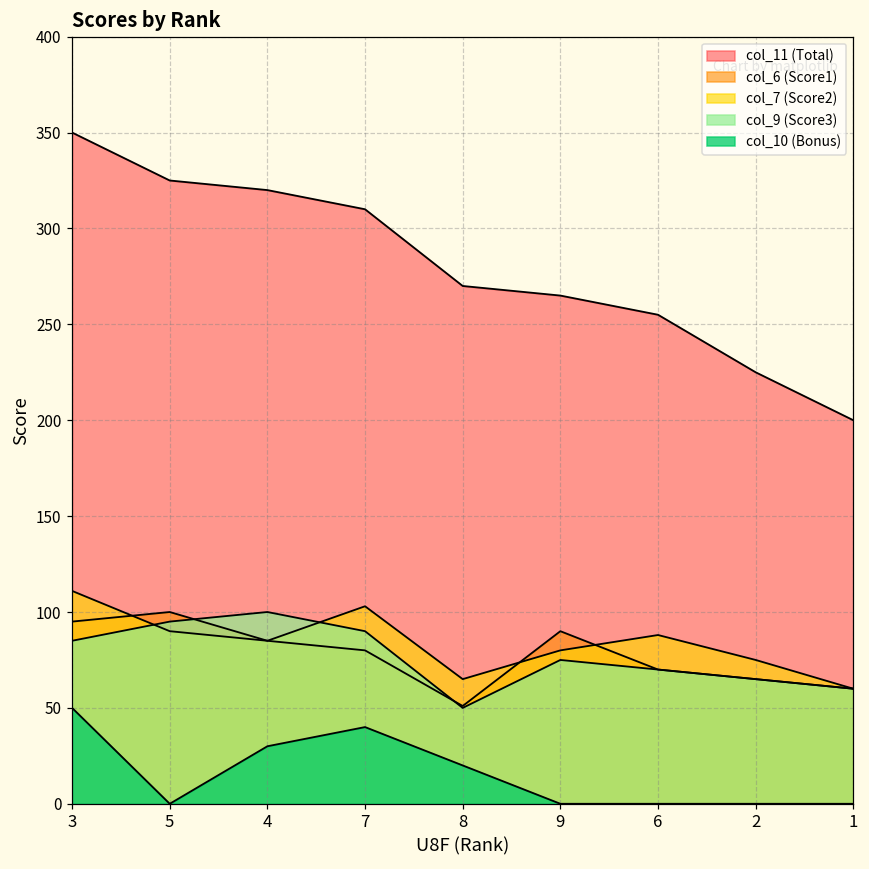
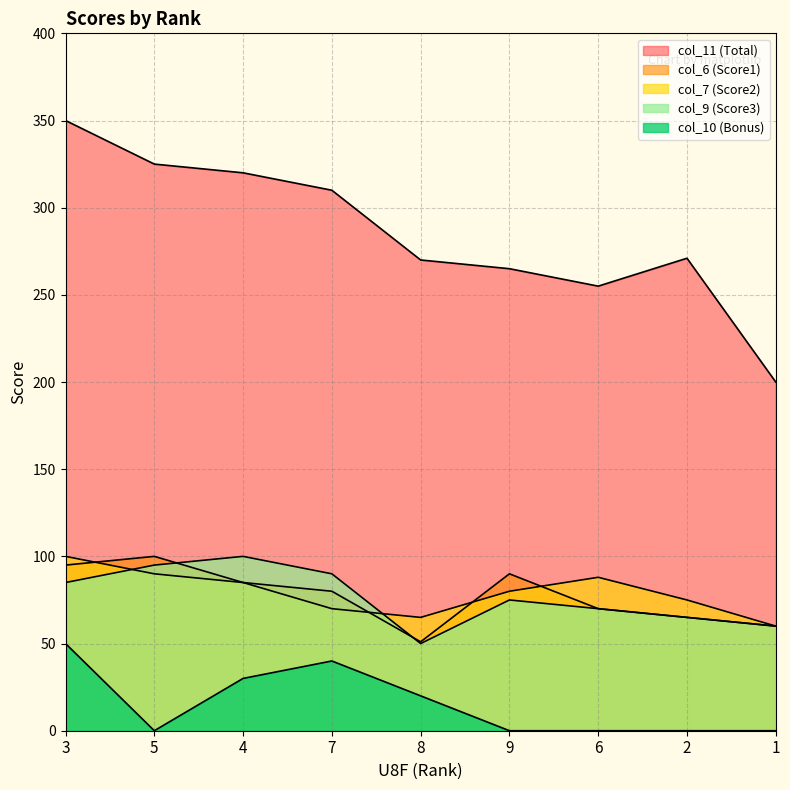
  {
    "col_11 (Total)": {
      "3": 350,
      "5": 325,
      "4": 320,
      "7": 310,
      "8": 270,
      "9": 265,
      "6": 255,
-     "2": 225,
+     "2": 271,
      "1": 200
    },
    "col_6 (Score1)": {
      "3": 95,
      "5": 100,
      "7": 80,
      "9": 90
    },
    "col_7 (Score2)": {
-     "3": 111,
+     "3": 100,
      "5": 90,
-     "7": 103,
+     "7": 70,
      "8": 65,
      "9": 80,
      "6": 88,
      "2": 75
    },
    "col_9 (Score3)": {
      "3": 85,
      "5": 95,
      "4": 100,
      "7": 90,
      "9": 75
    },
    "col_10 (Bonus)": {
      "3": 50,
      "5": 0,
      "4": 30,
      "7": 40,
      "8": 20,
      "9": 0,
      "6": 0,
      "2": 0,
      "1": 0
    }
  }
